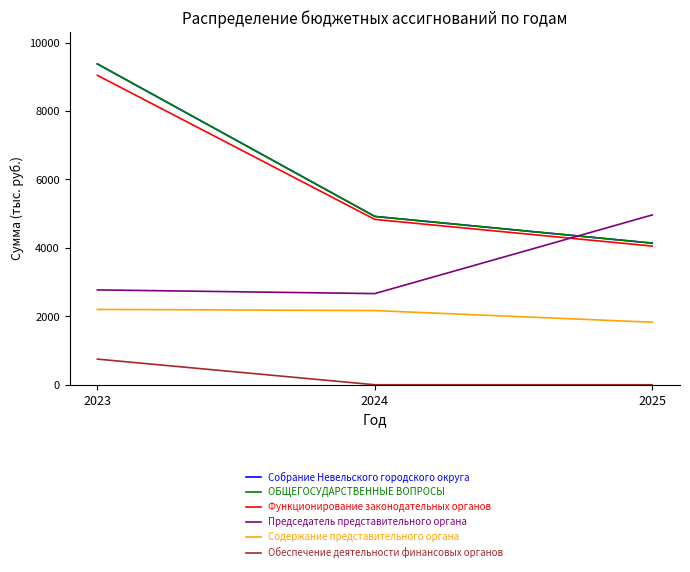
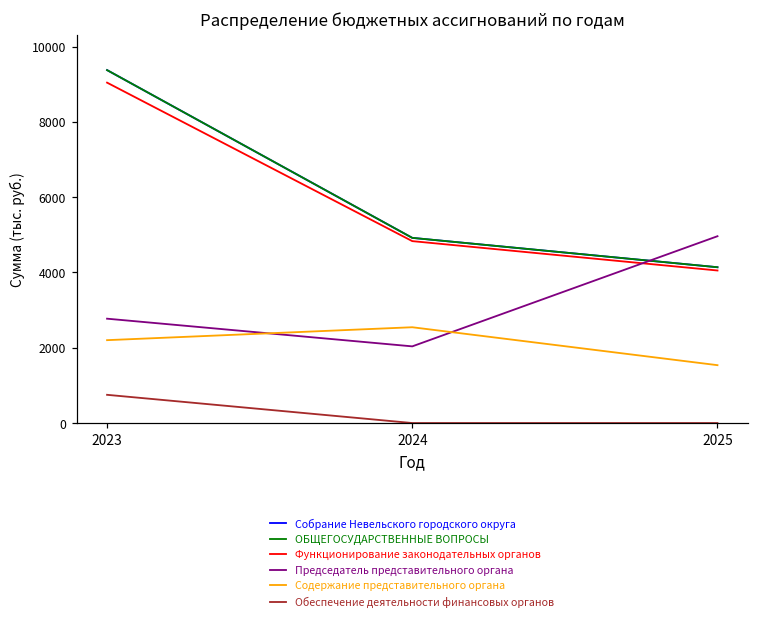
  {
    "ОБЩЕГОСУДАРСТВЕННЫЕ ВОПРОСЫ": {
      "2023": 9400,
      "2024": 4900,
      "2025": 4100
    },
    "Функционирование законодательных органов": {
      "2023": 9000,
      "2024": 4800,
      "2025": 4100
    },
    "Председатель представительного органа": {
      "2023": 2800,
-     "2024": 2700,
+     "2024": 2000,
      "2025": 5000
    },
    "Содержание представительного органа": {
      "2023": 2200,
-     "2024": 2200,
-     "2025": 1800
+     "2024": 2500,
+     "2025": 1500
    },
    "Обеспечение деятельности финансовых органов": {
      "2023": 700,
      "2024": 0,
      "2025": 0
    }
  }
